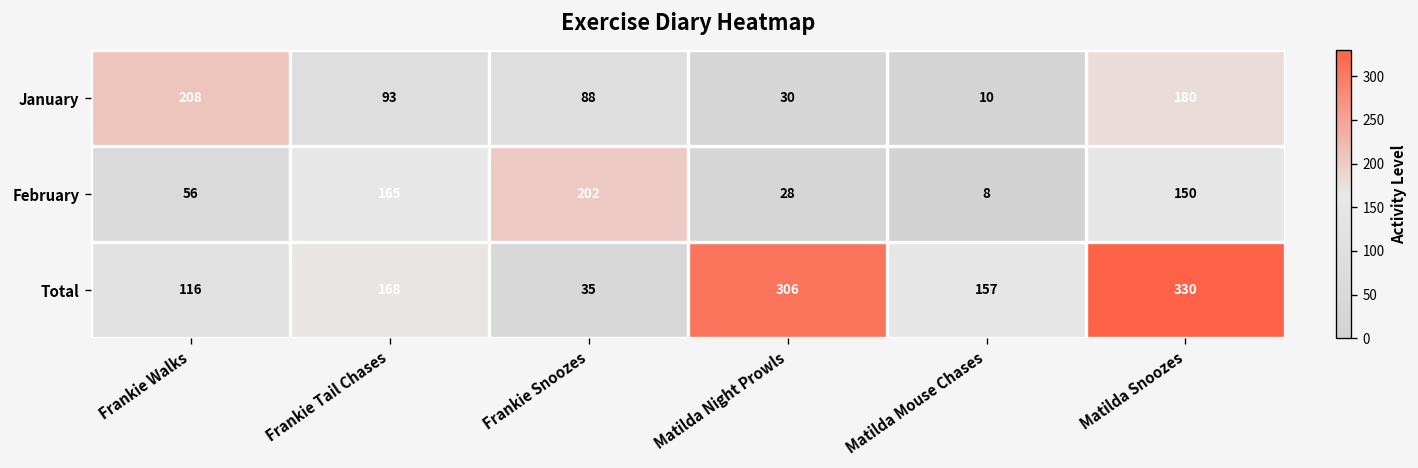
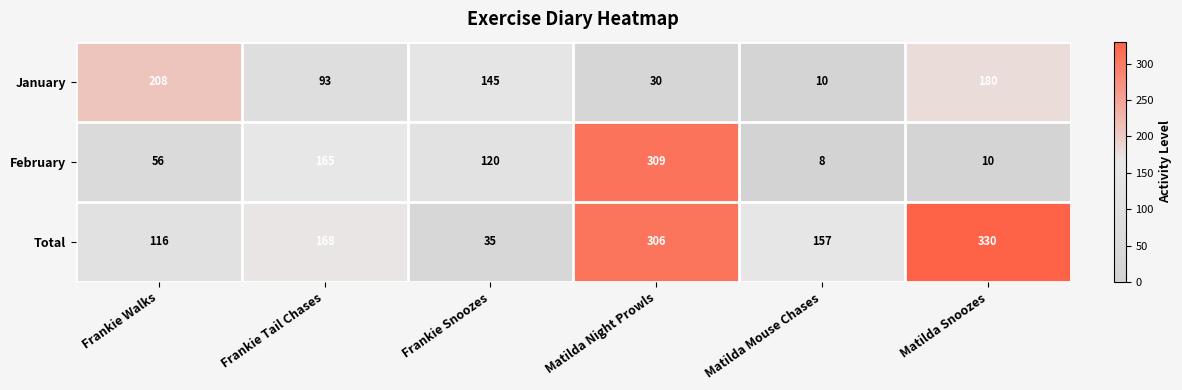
  {
    "January": {
      "Frankie Walks": 208,
      "Frankie Tail Chases": 93,
-     "Frankie Snoozes": 88,
+     "Frankie Snoozes": 145,
      "Matilda Night Prowls": 30,
      "Matilda Mouse Chases": 10
    },
    "February": {
      "Frankie Walks": 56,
-     "Frankie Snoozes": 202,
-     "Matilda Night Prowls": 28,
+     "Frankie Snoozes": 120,
+     "Matilda Night Prowls": 309,
      "Matilda Mouse Chases": 8,
-     "Matilda Snoozes": 150
+     "Matilda Snoozes": 10
    },
    "Total": {
      "Frankie Walks": 116,
      "Frankie Snoozes": 35,
      "Matilda Night Prowls": 306,
      "Matilda Mouse Chases": 157,
      "Matilda Snoozes": 330
    }
  }
